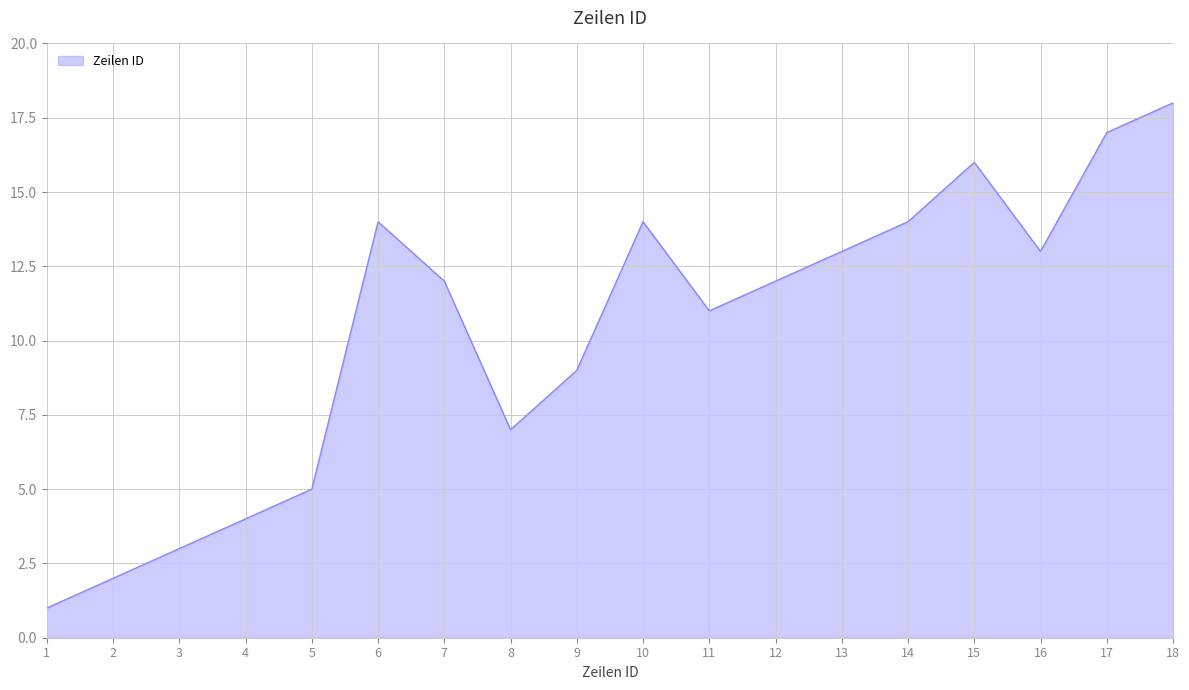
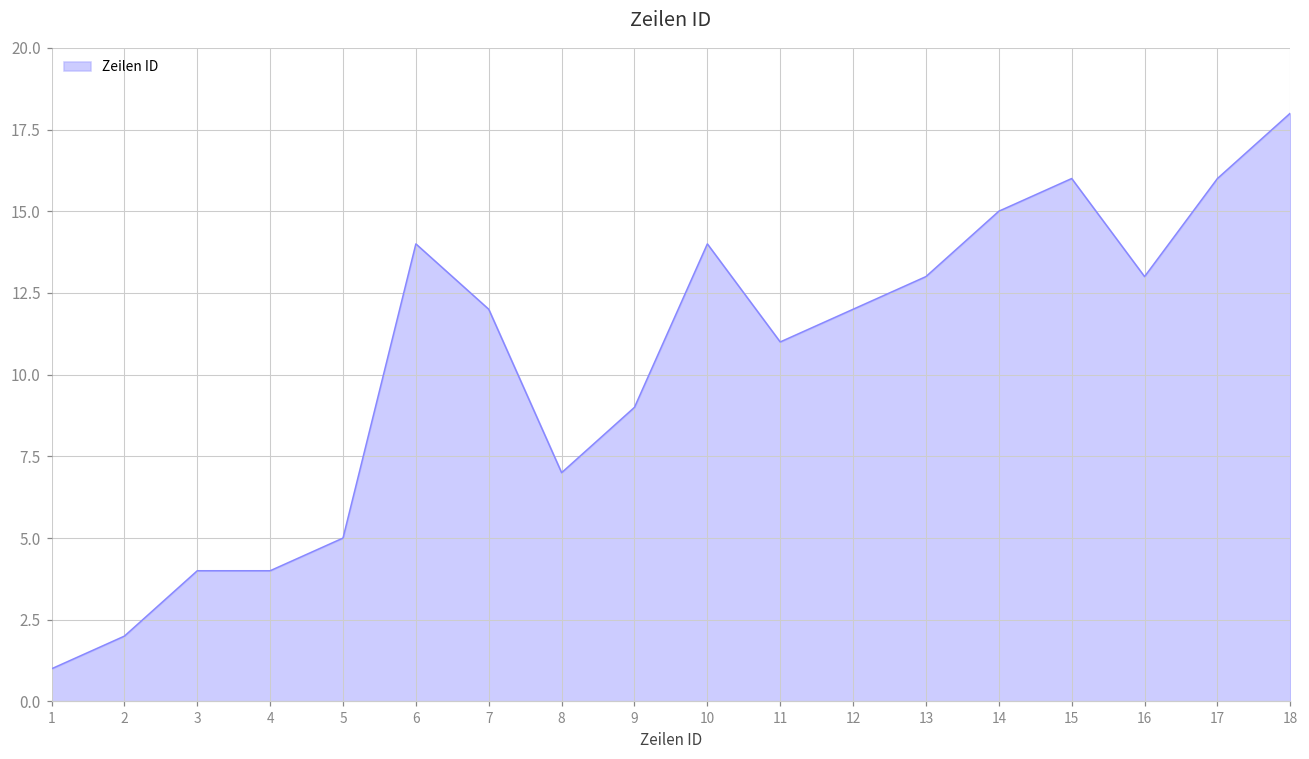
  {
    "1": 1,
    "2": 2,
-   "3": 3,
+   "3": 4,
    "4": 4,
    "5": 5,
    "6": 14,
    "7": 12,
    "8": 7,
    "9": 9,
    "10": 14,
    "11": 11,
    "12": 12,
    "13": 13,
-   "14": 14,
+   "14": 15,
    "15": 16,
    "16": 13,
-   "17": 17,
+   "17": 16,
    "18": 18
  }
